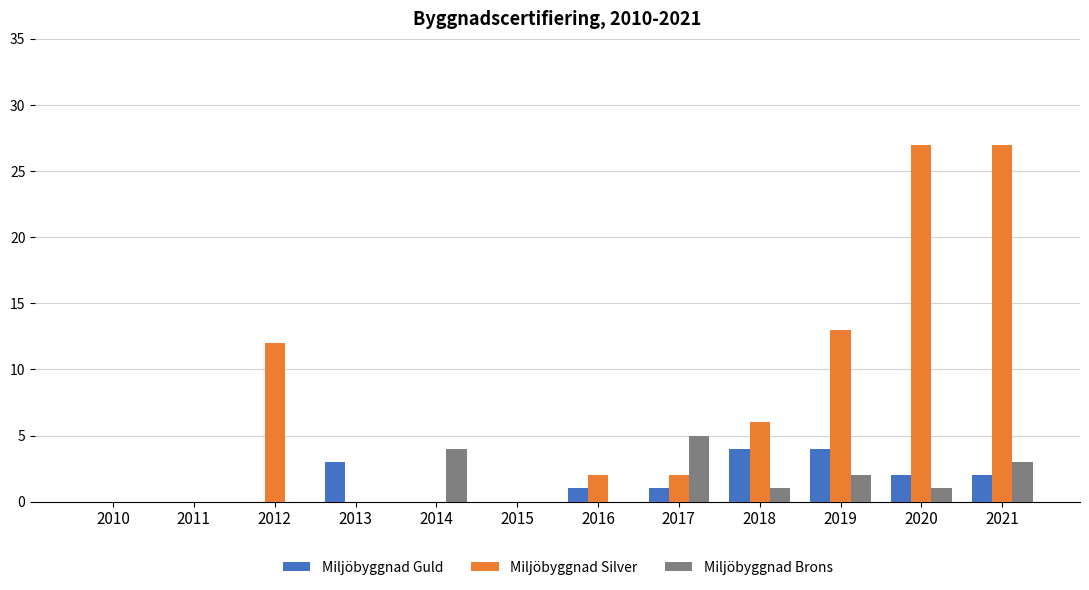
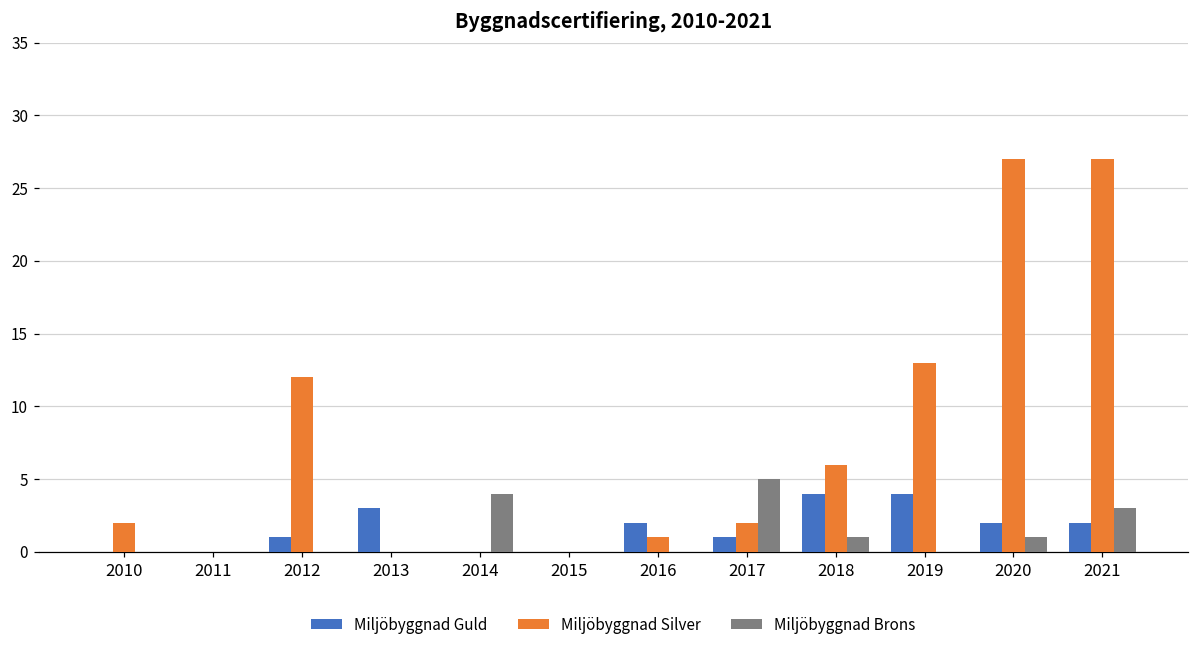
  {
    "Miljöbyggnad Guld": {
      "2010": 0,
      "2011": 0,
-     "2012": 0,
+     "2012": 1,
      "2013": 3,
      "2014": 0,
      "2015": 0,
-     "2016": 1,
+     "2016": 2,
      "2017": 1,
      "2018": 4,
      "2019": 4,
      "2020": 2,
      "2021": 2
    },
    "Miljöbyggnad Silver": {
-     "2010": 0,
+     "2010": 2,
      "2011": 0,
      "2012": 12,
      "2013": 0,
      "2014": 0,
      "2015": 0,
-     "2016": 2,
+     "2016": 1,
      "2017": 2,
      "2018": 6,
      "2019": 13,
      "2020": 27,
      "2021": 27
    },
    "Miljöbyggnad Brons": {
      "2010": 0,
      "2011": 0,
      "2012": 0,
      "2013": 0,
      "2014": 4,
      "2015": 0,
      "2016": 0,
      "2017": 5,
      "2018": 1,
-     "2019": 2,
+     "2019": 0,
      "2020": 1,
      "2021": 3
    }
  }
